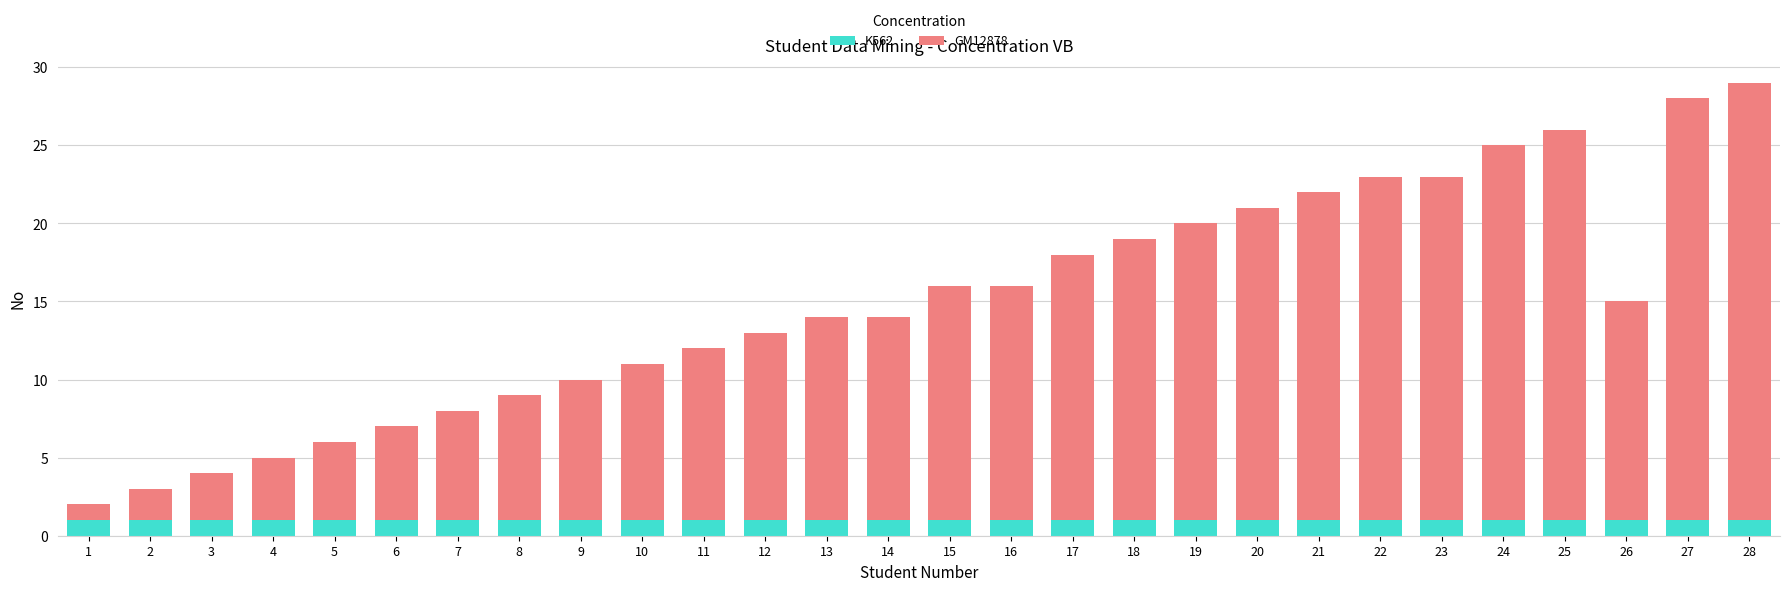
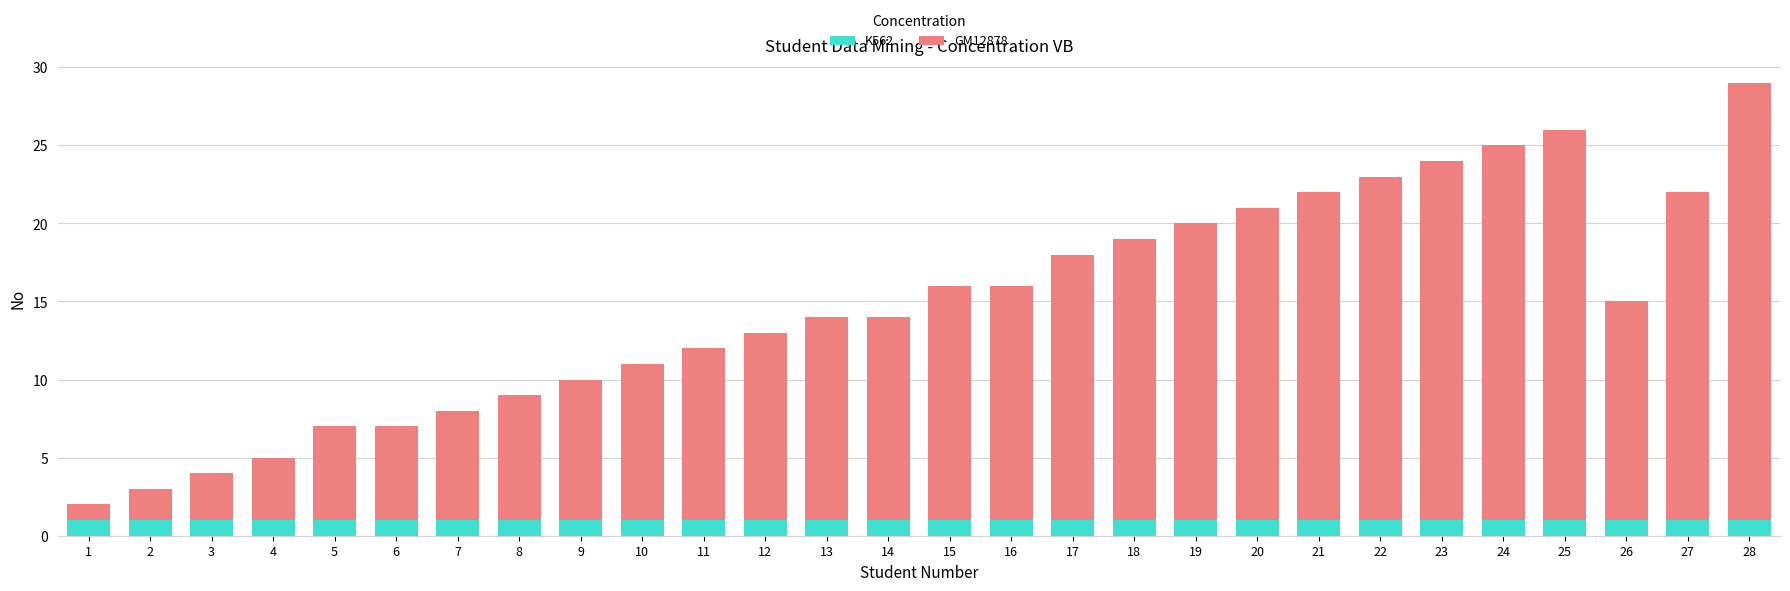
  {
    "K562": {
      "1": 1,
      "2": 1,
      "3": 1,
      "4": 1,
      "5": 1,
      "6": 1,
      "7": 1,
      "8": 1,
      "9": 1,
      "10": 1,
      "11": 1,
      "12": 1,
      "13": 1,
      "14": 1,
      "15": 1,
      "16": 1,
      "17": 1,
      "18": 1,
      "19": 1,
      "20": 1,
      "21": 1,
      "22": 1,
      "23": 1,
      "24": 1,
      "25": 1,
      "26": 1,
      "27": 1,
      "28": 1
    },
    "GM12878": {
      "1": 1,
      "2": 2,
      "3": 3,
      "4": 4,
-     "5": 5,
+     "5": 6,
      "6": 6,
      "7": 7,
      "8": 8,
      "9": 9,
      "10": 10,
      "11": 11,
      "12": 12,
      "13": 13,
      "14": 13,
      "15": 15,
      "16": 15,
      "17": 17,
      "18": 18,
      "19": 19,
      "20": 20,
      "21": 21,
      "22": 22,
-     "23": 22,
+     "23": 23,
      "24": 24,
      "25": 25,
      "26": 14,
-     "27": 27,
+     "27": 21,
      "28": 28
    }
  }
